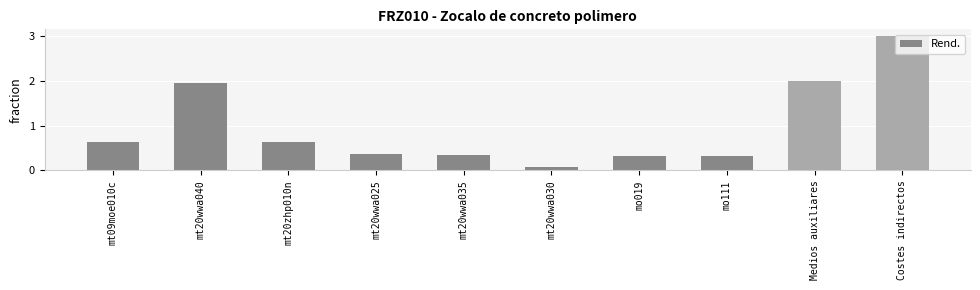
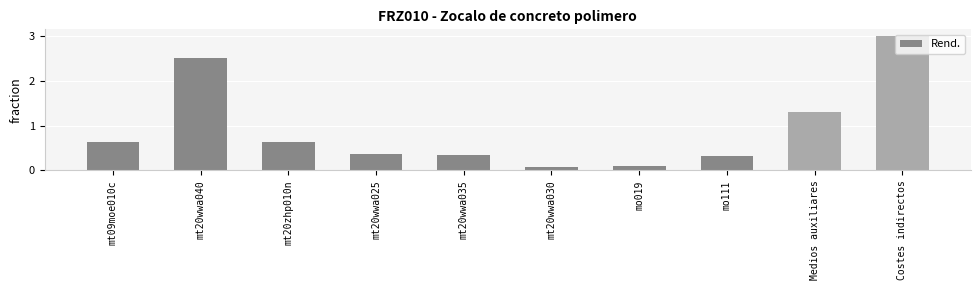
  {
    "mt09moe010c": 0.6,
-   "mt20wwa040": 2.0,
+   "mt20wwa040": 2.5,
    "mt20zhp010n": 0.6,
    "mt20wwa025": 0.4,
    "mt20wwa035": 0.3,
    "mt20wwa030": 0.1,
-   "mo019": 0.3,
+   "mo019": 0.1,
    "mo111": 0.3,
-   "Medios auxiliares": 2.0
+   "Medios auxiliares": 1.3
  }
